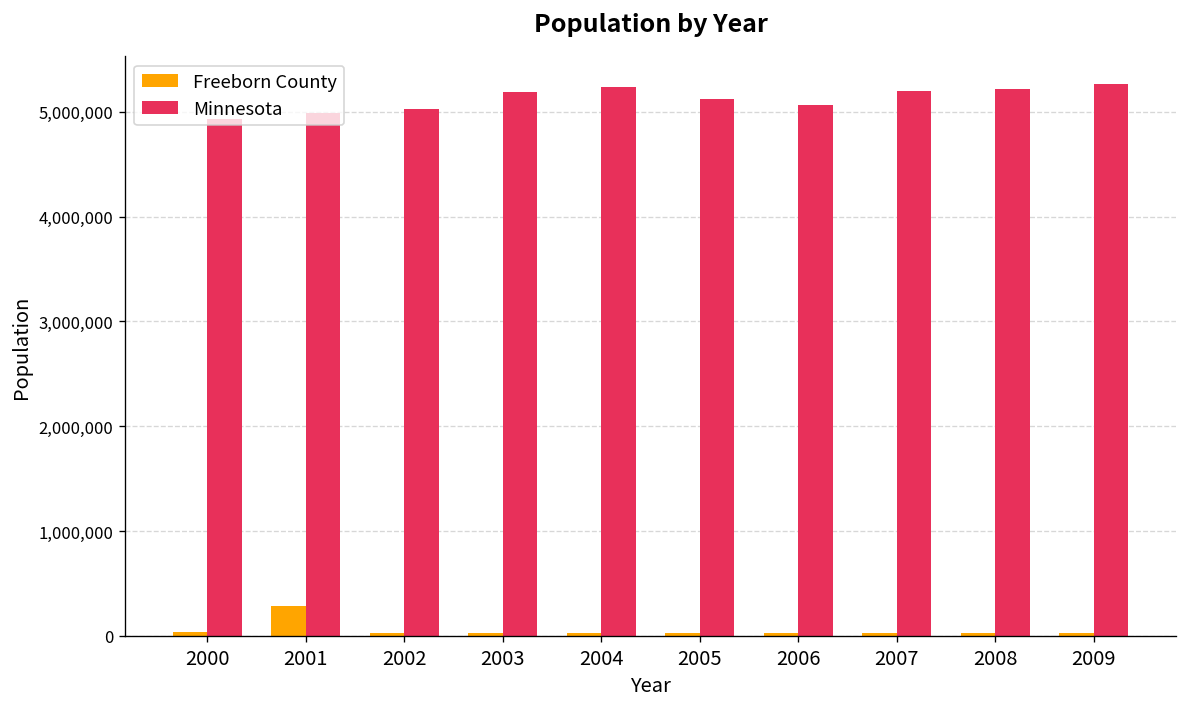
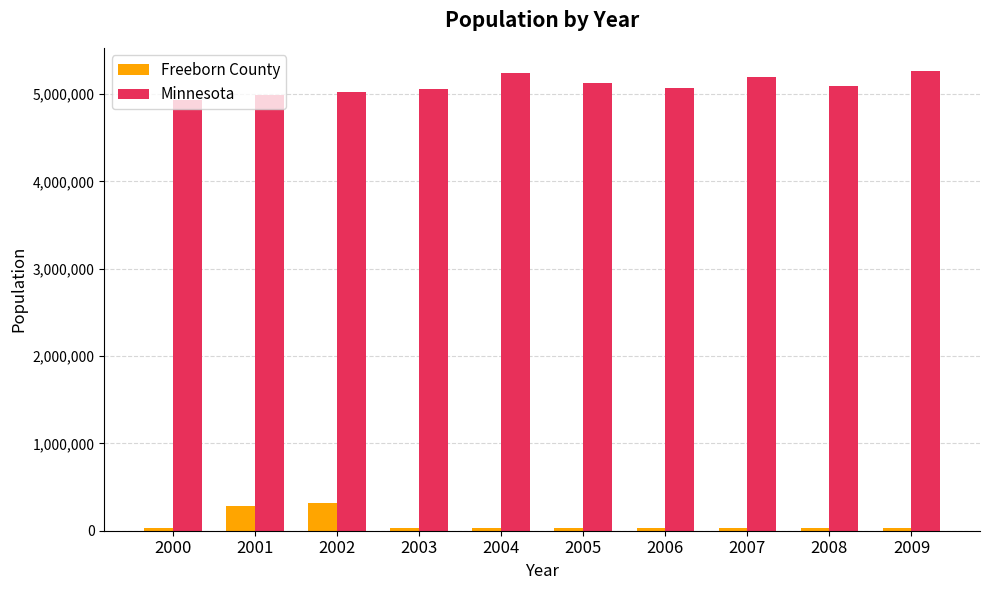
  {
    "Freeborn County": {
      "2000": "0",
      "2001": "300,000",
-     "2002": "0",
+     "2002": "300,000",
      "2003": "0",
      "2004": "0",
      "2005": "0",
      "2006": "0",
      "2007": "0",
      "2008": "0",
      "2009": "0"
    },
    "Minnesota": {
      "2002": "5,000,000",
-     "2003": "5,200,000",
+     "2003": "5,100,000",
      "2004": "5,200,000",
      "2005": "5,100,000",
      "2006": "5,100,000",
      "2007": "5,200,000",
-     "2008": "5,200,000",
+     "2008": "5,100,000",
      "2009": "5,300,000"
    }
  }
